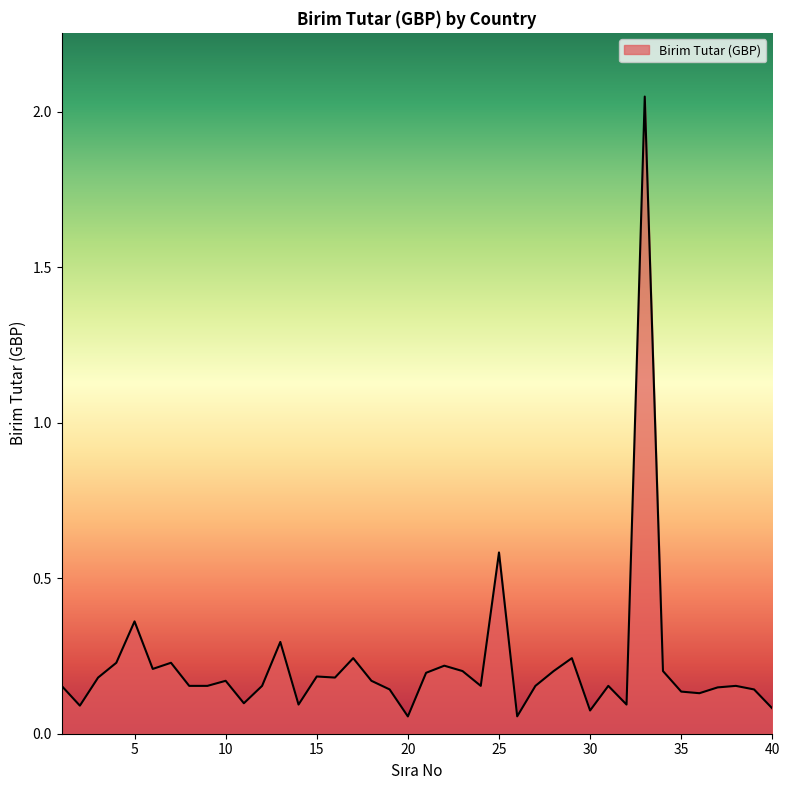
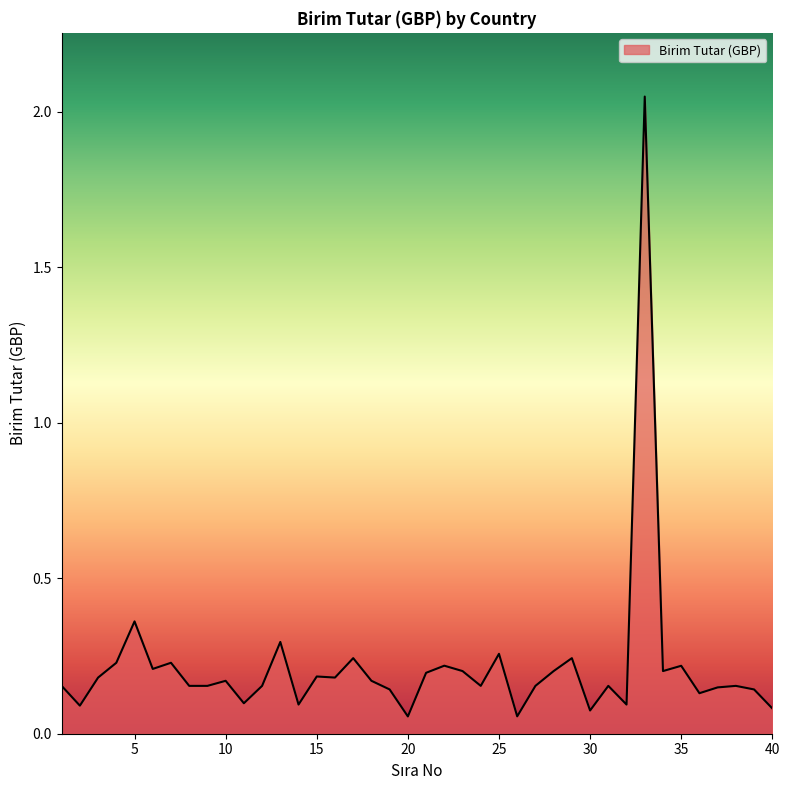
  {
    "5": 0.36,
    "10": 0.17,
    "15": 0.18,
    "20": 0.06,
-   "25": 0.58,
+   "25": 0.26,
    "30": 0.07,
-   "35": 0.14,
+   "35": 0.22,
    "40": 0.08
  }
